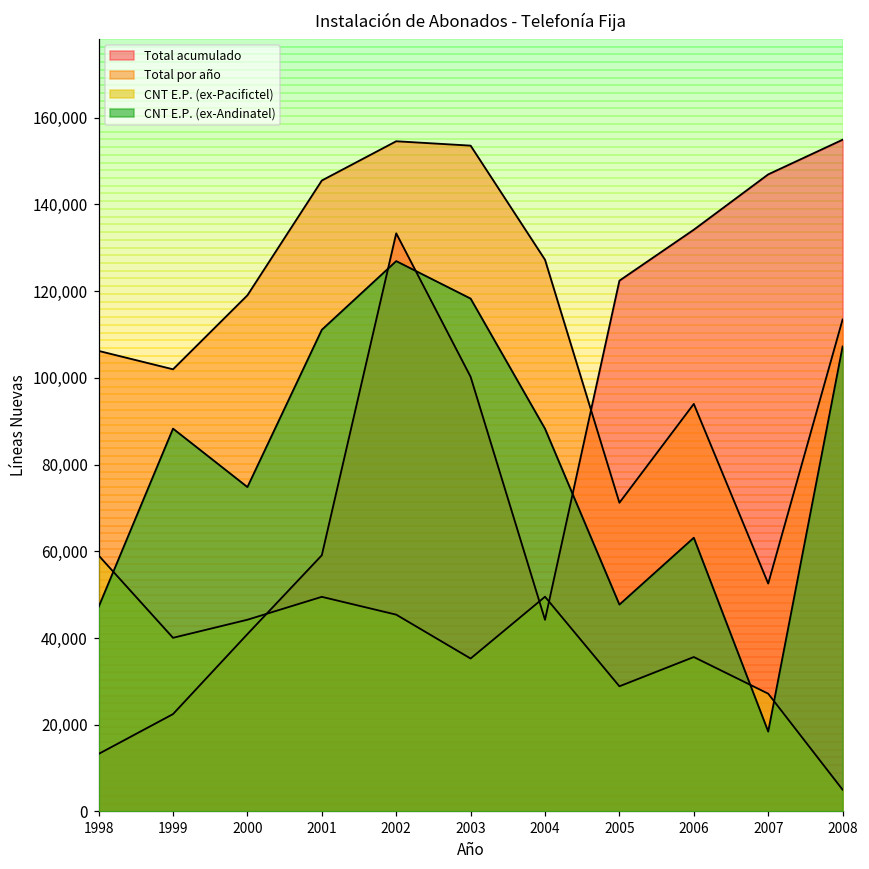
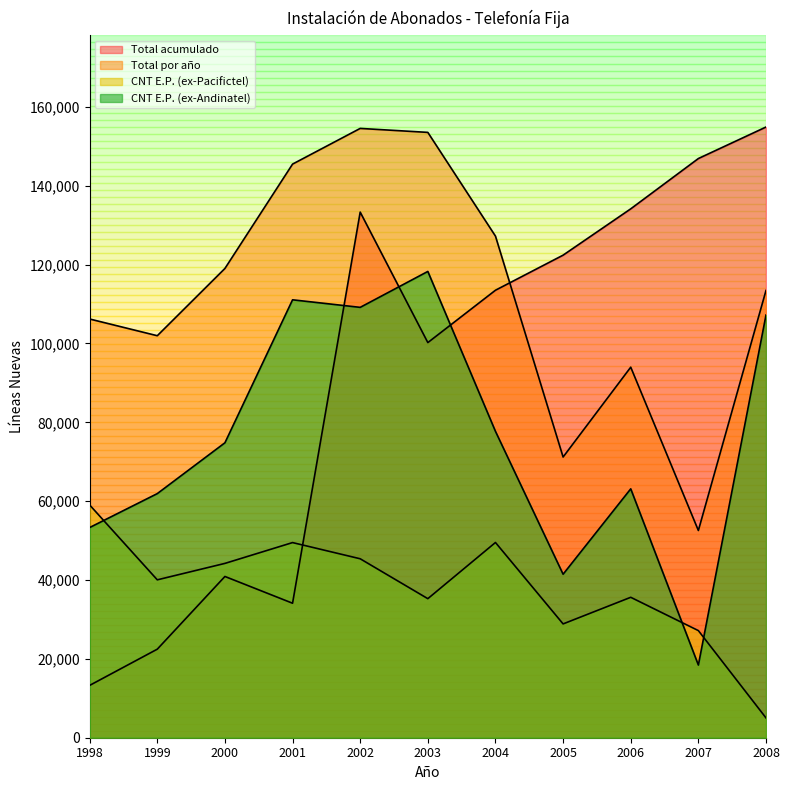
  {
    "Total acumulado": {
      "1998": "13,000",
      "1999": "22,000",
      "2000": "41,000",
-     "2001": "59,000",
+     "2001": "34,000",
      "2002": "133,000",
      "2003": "100,000",
-     "2004": "44,000",
+     "2004": "113,000",
      "2005": "122,000",
      "2006": "134,000",
      "2007": "147,000",
      "2008": "155,000"
    },
    "CNT E.P. (ex-Andinatel)": {
-     "1998": "47,000",
-     "1999": "88,000",
+     "1998": "53,000",
+     "1999": "62,000",
      "2000": "75,000",
      "2001": "111,000",
-     "2002": "127,000",
+     "2002": "109,000",
      "2003": "118,000",
-     "2004": "88,000",
-     "2005": "48,000",
+     "2004": "78,000",
+     "2005": "41,000",
      "2006": "63,000",
      "2007": "18,000",
      "2008": "107,000"
    }
  }
